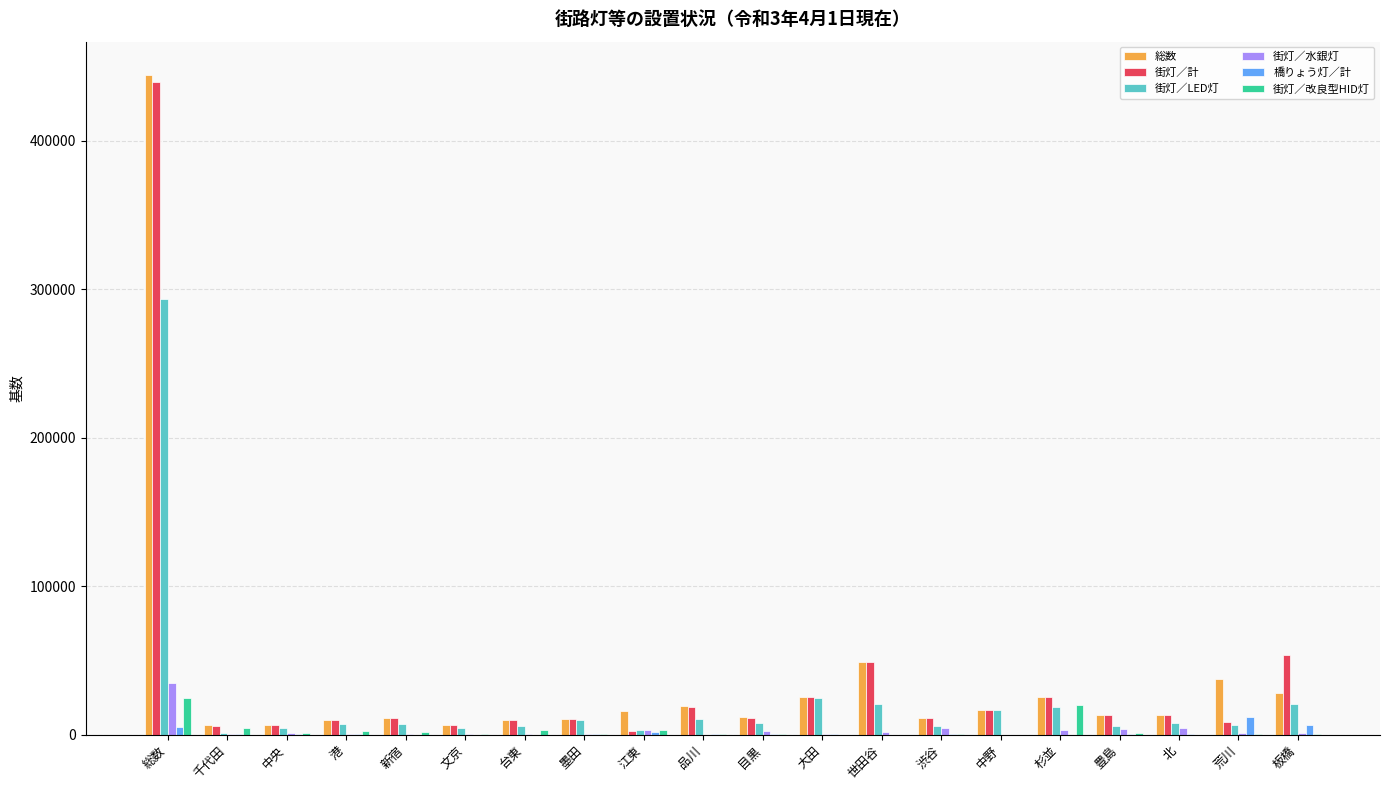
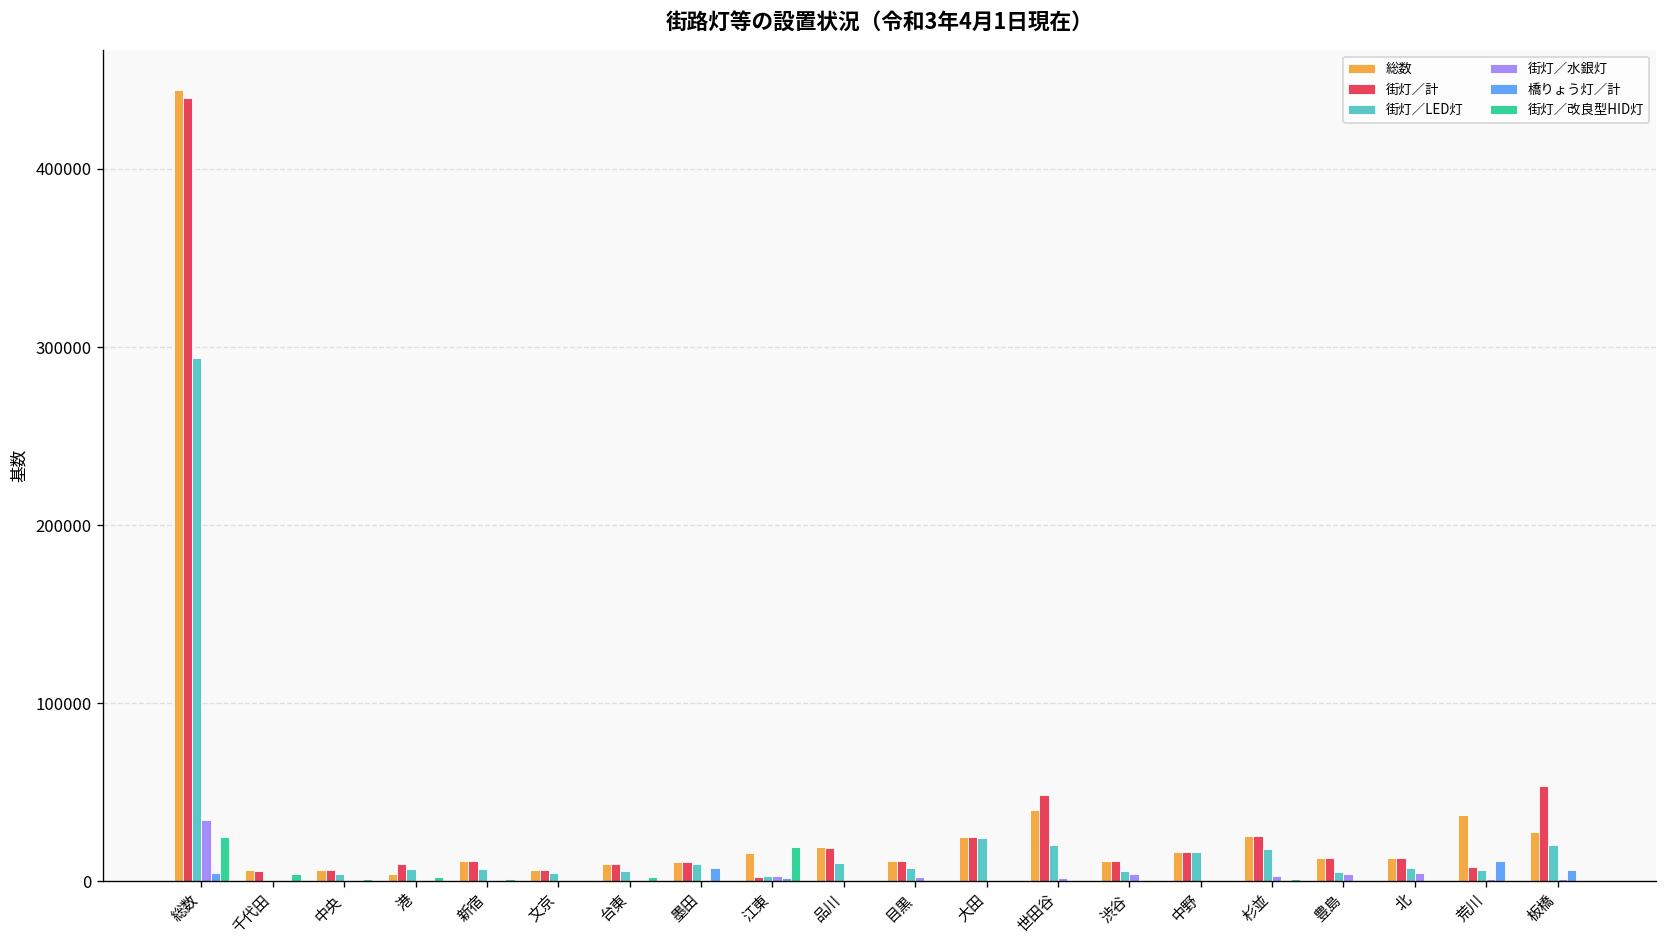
  {
    "総数": {
      "総数": 444000,
      "千代田": 6000,
      "中央": 7000,
-     "港": 10000,
+     "港": 4000,
      "新宿": 11000,
      "文京": 7000,
      "台東": 10000,
      "墨田": 11000,
      "江東": 16000,
      "品川": 19000,
      "目黒": 12000,
      "大田": 25000,
-     "世田谷": 49000,
+     "世田谷": 40000,
      "渋谷": 11000,
      "中野": 16000,
      "杉並": 25000,
      "豊島": 13000,
      "北": 13000,
      "荒川": 38000,
      "板橋": 28000
    },
    "街灯／計": {
      "総数": 440000,
      "千代田": 6000,
      "中央": 6000,
      "港": 10000,
      "新宿": 11000,
      "文京": 7000,
      "台東": 10000,
      "墨田": 11000,
      "江東": 3000,
      "品川": 19000,
      "目黒": 11000,
      "大田": 25000,
      "世田谷": 49000,
      "渋谷": 11000,
      "中野": 16000,
      "杉並": 25000,
      "豊島": 13000,
      "北": 13000,
      "荒川": 8000,
      "板橋": 54000
    },
    "街灯／LED灯": {
      "総数": 294000,
      "中央": 4000,
      "港": 7000,
      "新宿": 7000,
      "文京": 4000,
      "台東": 6000,
      "墨田": 10000,
      "江東": 3000,
      "品川": 10000,
      "目黒": 8000,
      "大田": 25000,
      "世田谷": 21000,
      "渋谷": 6000,
      "中野": 16000,
      "杉並": 18000,
      "豊島": 6000,
      "北": 8000,
      "荒川": 6000,
      "板橋": 21000
    },
    "街灯／水銀灯": {
      "総数": 35000,
      "江東": 3000,
      "品川": 0,
      "目黒": 3000,
      "世田谷": 2000,
      "渋谷": 4000,
      "中野": 0,
      "杉並": 3000,
      "豊島": 4000,
      "北": 5000
    },
    "橋りょう灯／計": {
      "総数": 5000,
-     "墨田": 0,
+     "墨田": 7000,
      "江東": 2000,
      "杉並": 0,
      "荒川": 12000,
      "板橋": 7000
    },
    "街灯／改良型HID灯": {
      "総数": 25000,
      "千代田": 4000,
      "港": 2000,
      "台東": 3000,
-     "江東": 3000,
+     "江東": 19000,
      "世田谷": 0,
      "中野": 0,
-     "杉並": 20000,
+     "杉並": 1000,
      "北": 0
    }
  }
